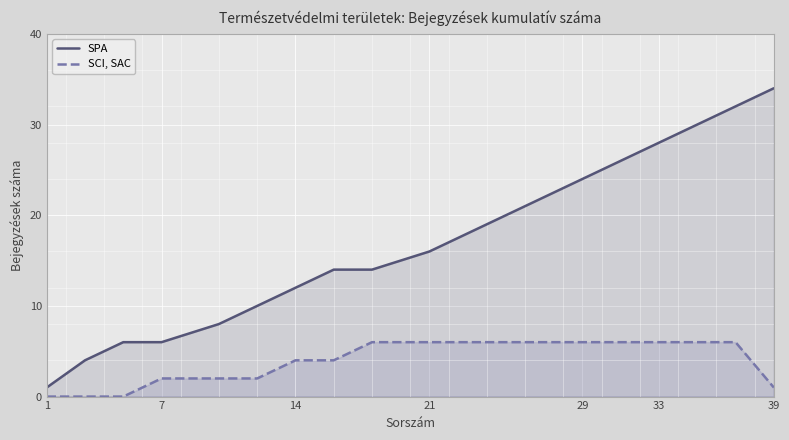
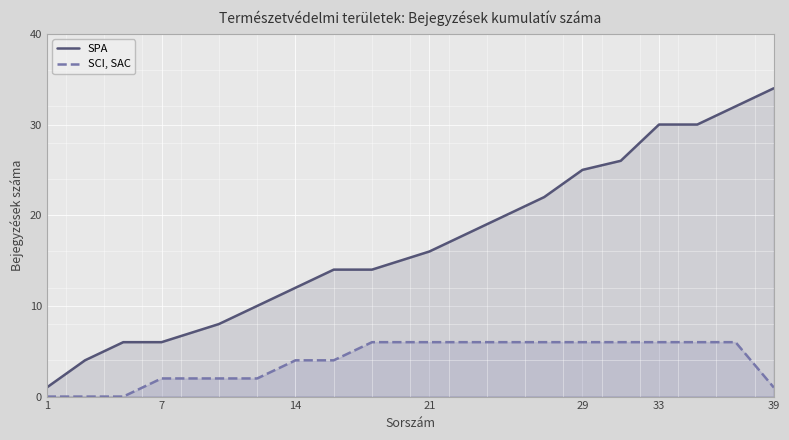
  {
    "SPA": {
      "1": 1,
      "7": 6,
      "14": 12,
      "21": 16,
-     "29": 24,
-     "33": 28,
+     "29": 25,
+     "33": 30,
      "39": 34
    },
    "SCI, SAC": {
      "1": 0,
      "7": 2,
      "14": 4,
      "21": 6,
      "29": 6,
      "33": 6,
      "39": 1
    }
  }
